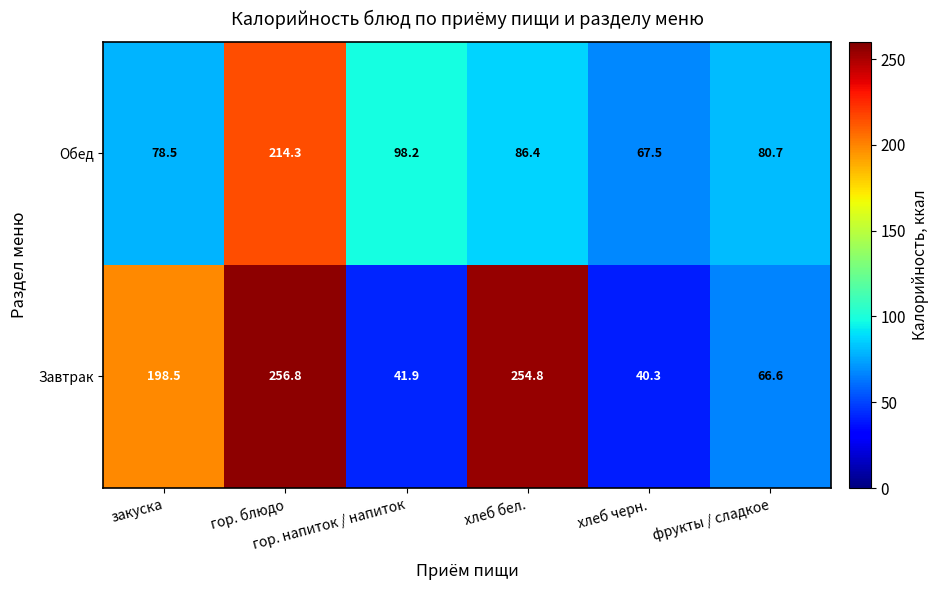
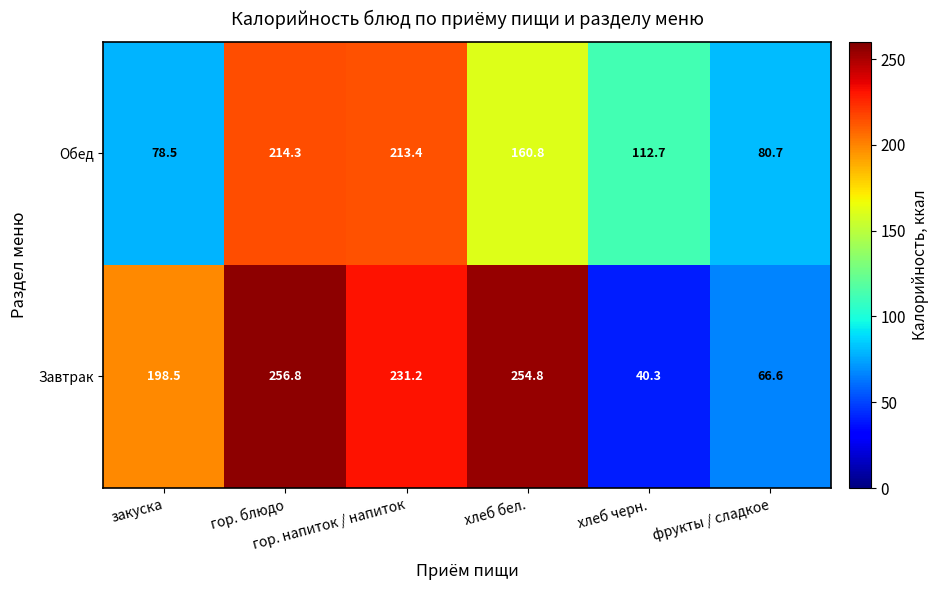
  {
    "Обед": {
      "закуска": 78.5,
      "гор. блюдо": 214.3,
-     "гор. напиток / напиток": 98.2,
-     "хлеб бел.": 86.4,
-     "хлеб черн.": 67.5,
+     "гор. напиток / напиток": 213.4,
+     "хлеб бел.": 160.8,
+     "хлеб черн.": 112.7,
      "фрукты / сладкое": 80.7
    },
    "Завтрак": {
      "закуска": 198.5,
      "гор. блюдо": 256.8,
-     "гор. напиток / напиток": 41.9,
+     "гор. напиток / напиток": 231.2,
      "хлеб бел.": 254.8,
      "хлеб черн.": 40.3,
      "фрукты / сладкое": 66.6
    }
  }
